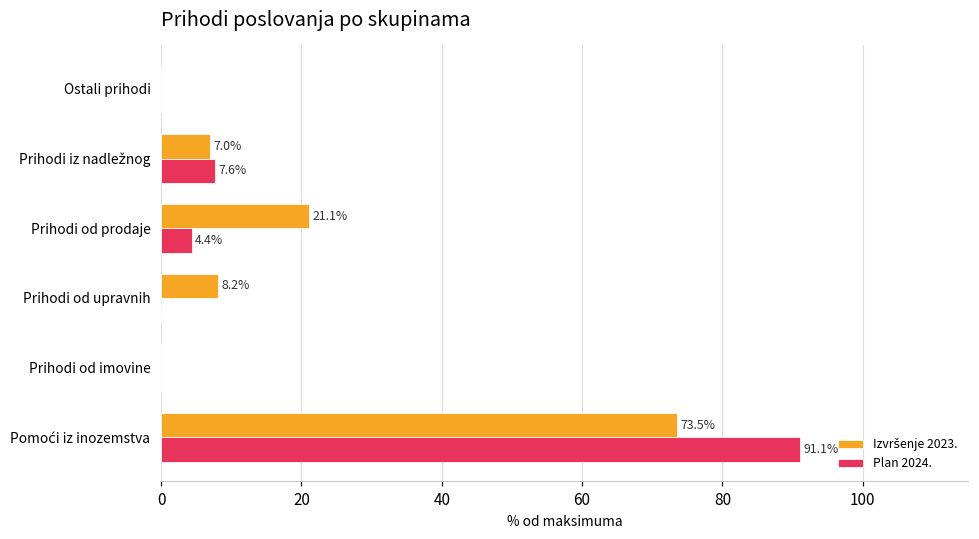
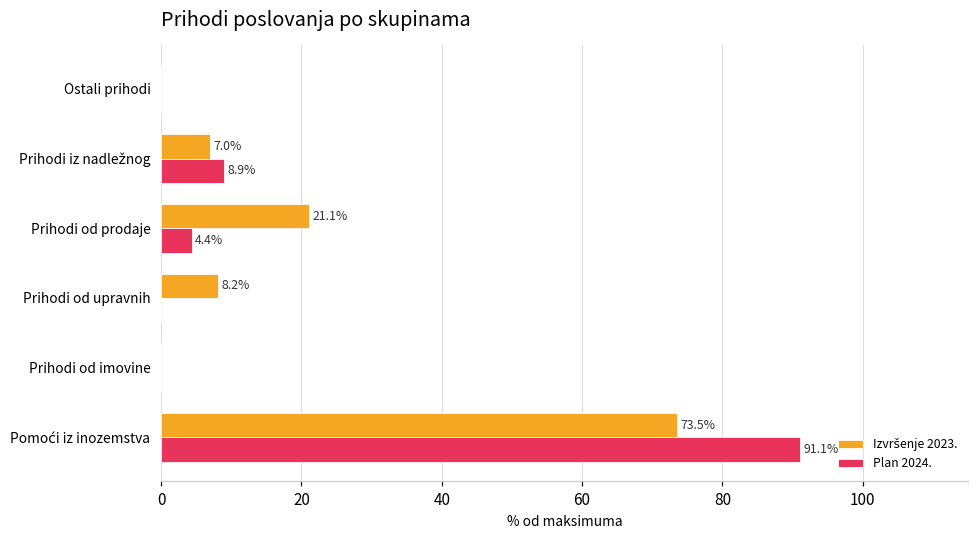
  {
    "Izvršenje 2023.": {
      "Prihodi iz nadležnog": "7.0%",
      "Prihodi od prodaje": "21.1%",
      "Prihodi od upravnih": "8.2%",
      "Pomoći iz inozemstva": "73.5%"
    },
    "Plan 2024.": {
-     "Prihodi iz nadležnog": "7.6%",
+     "Prihodi iz nadležnog": "8.9%",
      "Prihodi od prodaje": "4.4%",
      "Pomoći iz inozemstva": "91.1%"
    }
  }
